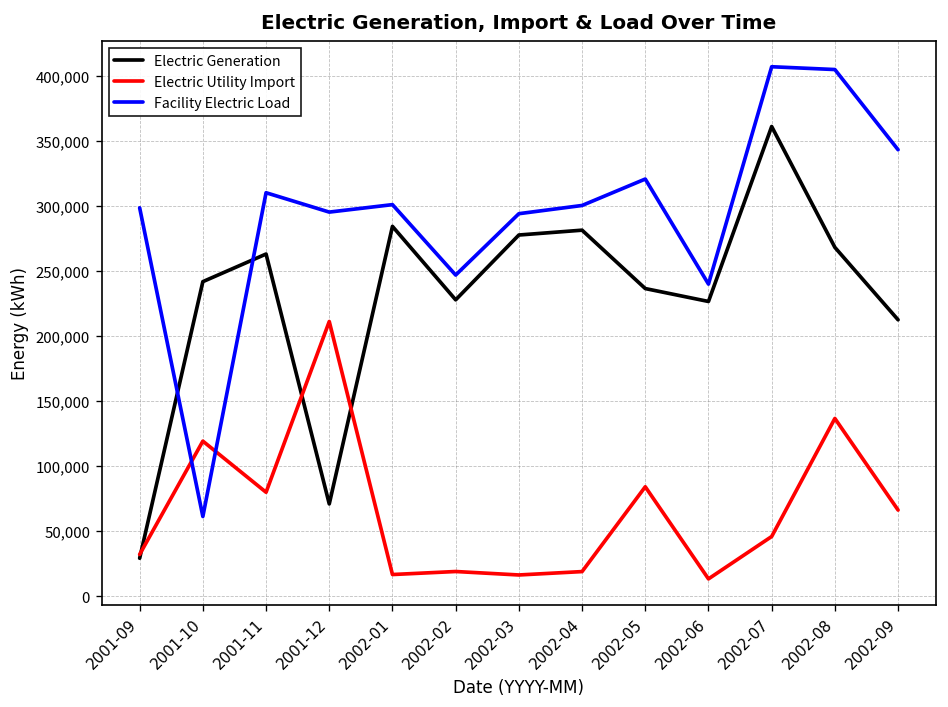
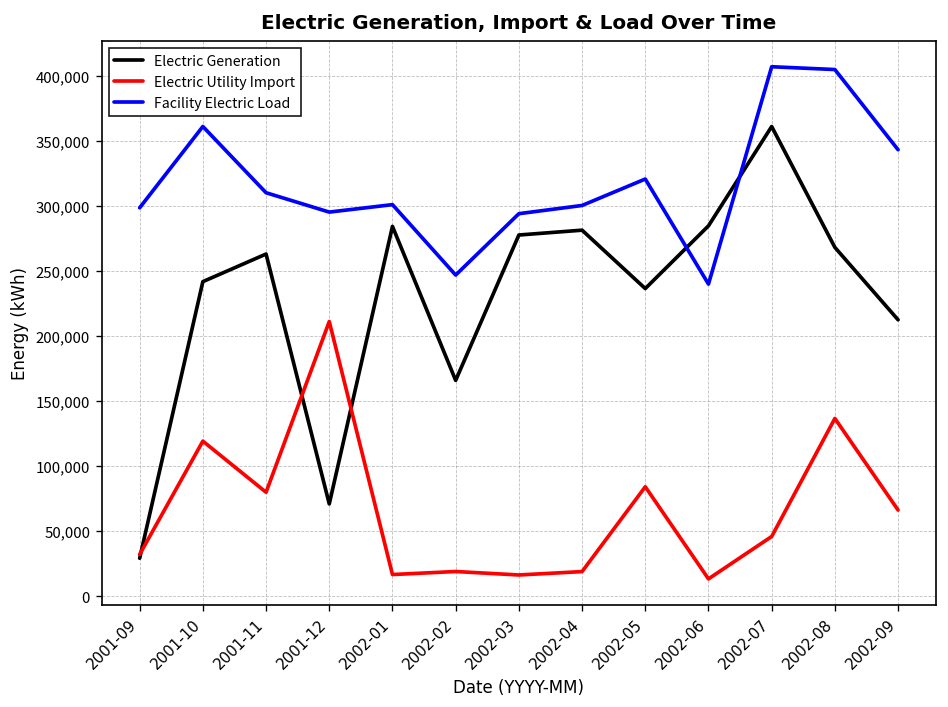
  {
    "Electric Generation": {
      "2001-09": "29,000",
      "2001-10": "242,000",
      "2001-11": "263,000",
      "2001-12": "71,000",
      "2002-01": "284,000",
-     "2002-02": "228,000",
+     "2002-02": "166,000",
      "2002-03": "278,000",
      "2002-04": "281,000",
      "2002-05": "236,000",
-     "2002-06": "226,000",
+     "2002-06": "285,000",
      "2002-07": "361,000",
      "2002-08": "268,000",
      "2002-09": "212,000"
    },
    "Electric Utility Import": {
      "2001-09": "32,000",
      "2001-10": "119,000",
      "2001-11": "80,000",
      "2001-12": "211,000",
      "2002-01": "17,000",
      "2002-02": "19,000",
      "2002-03": "16,000",
      "2002-04": "19,000",
      "2002-05": "84,000",
      "2002-06": "13,000",
      "2002-07": "46,000",
      "2002-08": "137,000",
      "2002-09": "66,000"
    },
    "Facility Electric Load": {
      "2001-09": "298,000",
-     "2001-10": "61,000",
+     "2001-10": "361,000",
      "2001-11": "310,000",
      "2001-12": "295,000",
      "2002-01": "301,000",
      "2002-02": "247,000",
      "2002-03": "294,000",
      "2002-04": "300,000",
      "2002-05": "321,000",
      "2002-06": "240,000",
      "2002-07": "407,000",
      "2002-08": "405,000",
      "2002-09": "343,000"
    }
  }
